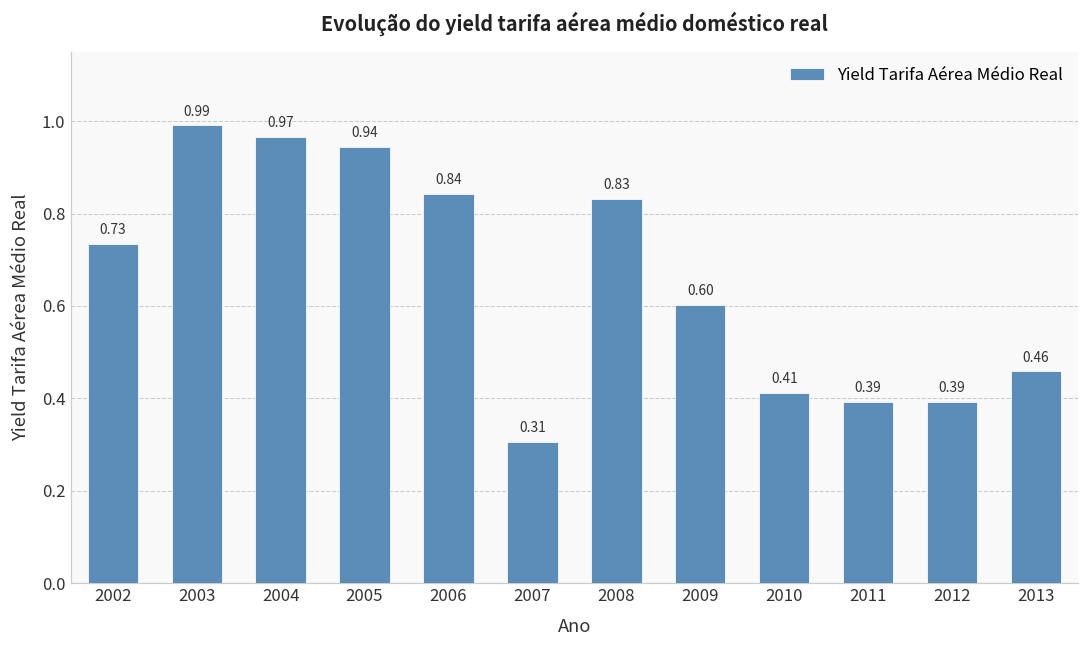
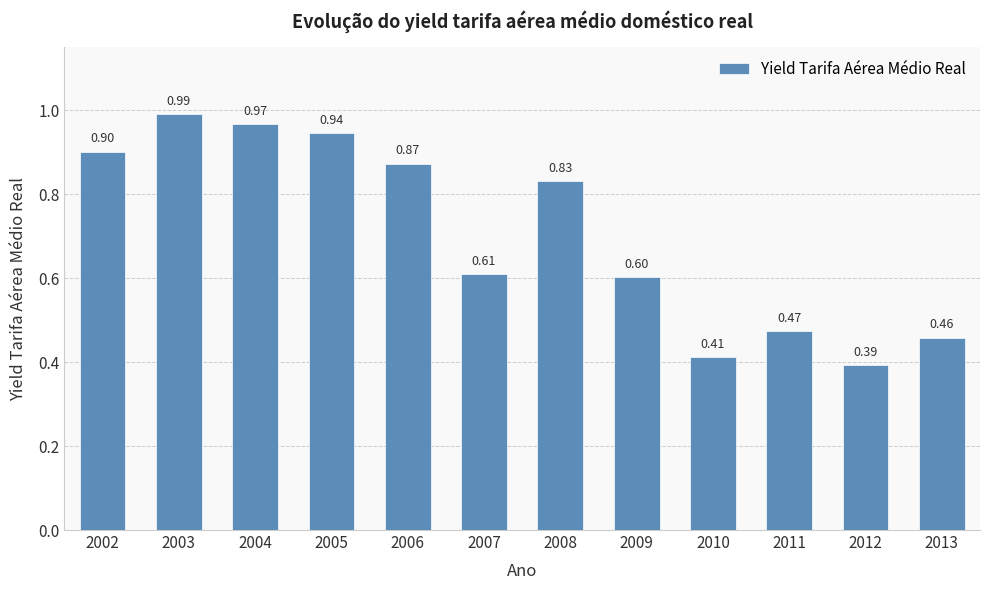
  {
-   "2002": 0.73,
+   "2002": 0.90,
    "2003": 0.99,
    "2004": 0.97,
    "2005": 0.94,
-   "2006": 0.84,
-   "2007": 0.31,
+   "2006": 0.87,
+   "2007": 0.61,
    "2008": 0.83,
    "2009": 0.60,
    "2010": 0.41,
-   "2011": 0.39,
+   "2011": 0.47,
    "2012": 0.39,
    "2013": 0.46
  }
